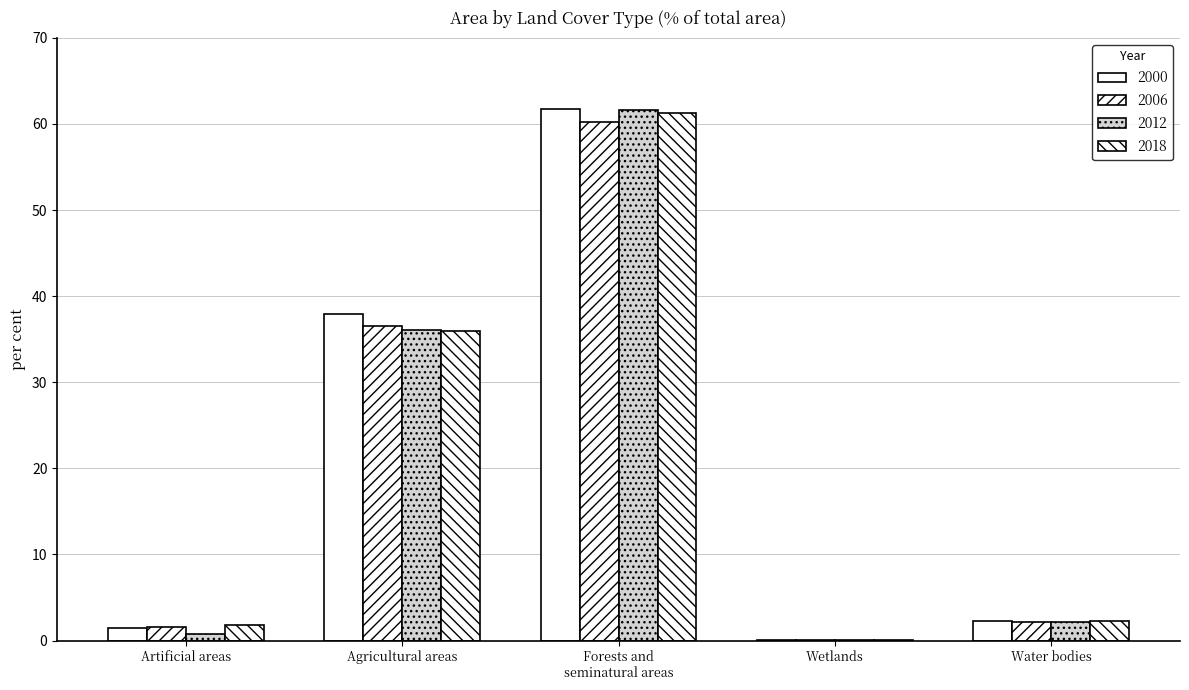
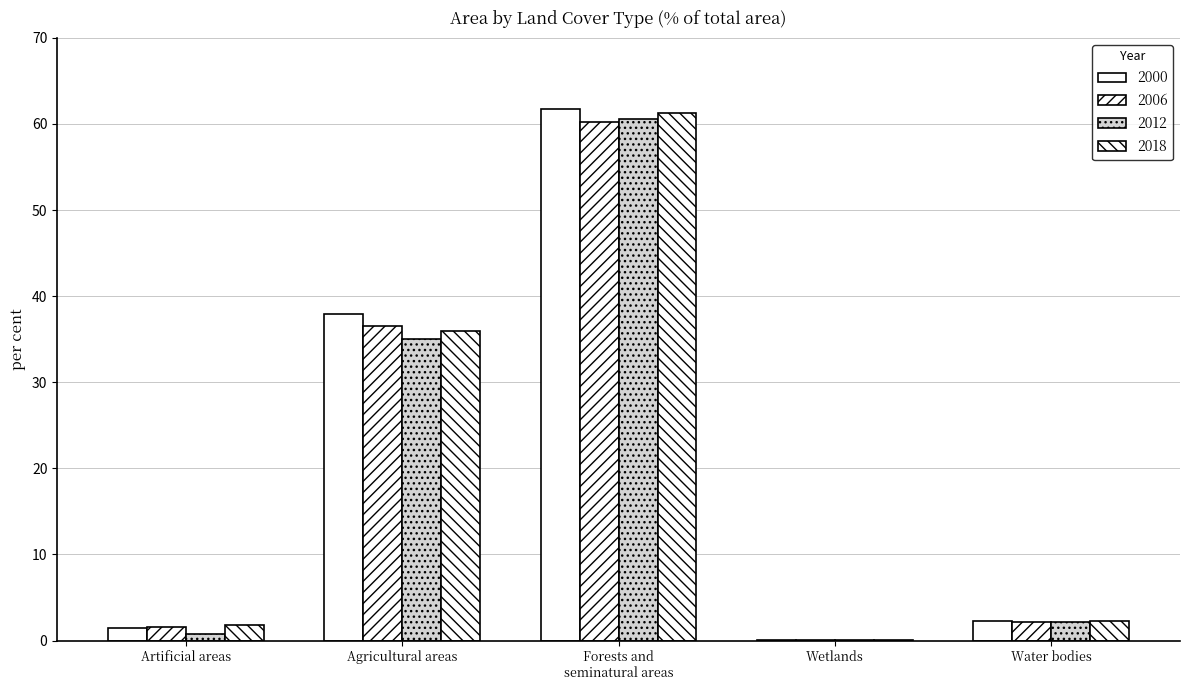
  {
    "2012": {
      "Artificial areas": 1,
-     "Agricultural areas": 36,
-     "Forests and seminatural areas": 62,
+     "Agricultural areas": 35,
+     "Forests and seminatural areas": 61,
      "Water bodies": 2
    }
  }
